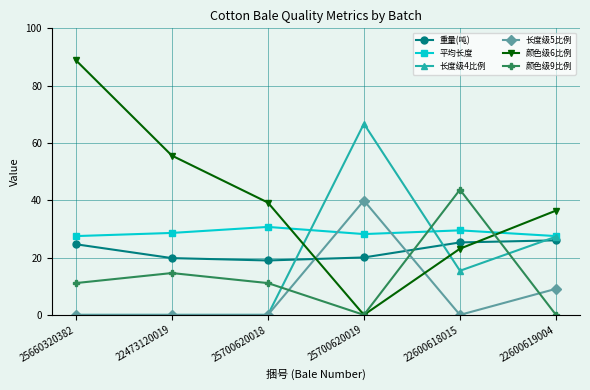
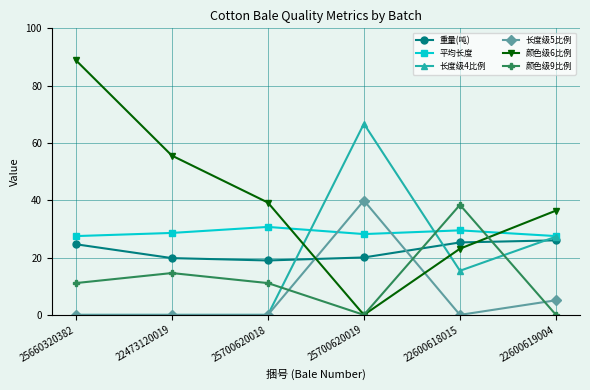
  {
    "重量(吨)": {
      "25660320382": 25,
      "22473120019": 20,
      "25700620018": 19,
      "25700620019": 20,
      "22600618015": 25,
      "22600619004": 26
    },
    "长度级5比例": {
      "25700620019": 40,
      "22600618015": 0,
-     "22600619004": 9
+     "22600619004": 5
    },
    "颜色级6比例": {
      "25660320382": 89,
      "22473120019": 56,
      "25700620018": 39,
      "22600618015": 23,
      "22600619004": 36
    },
    "颜色级9比例": {
      "25660320382": 11,
      "22473120019": 15,
      "25700620018": 11,
-     "22600618015": 44,
+     "22600618015": 38,
      "22600619004": 0
    }
  }
